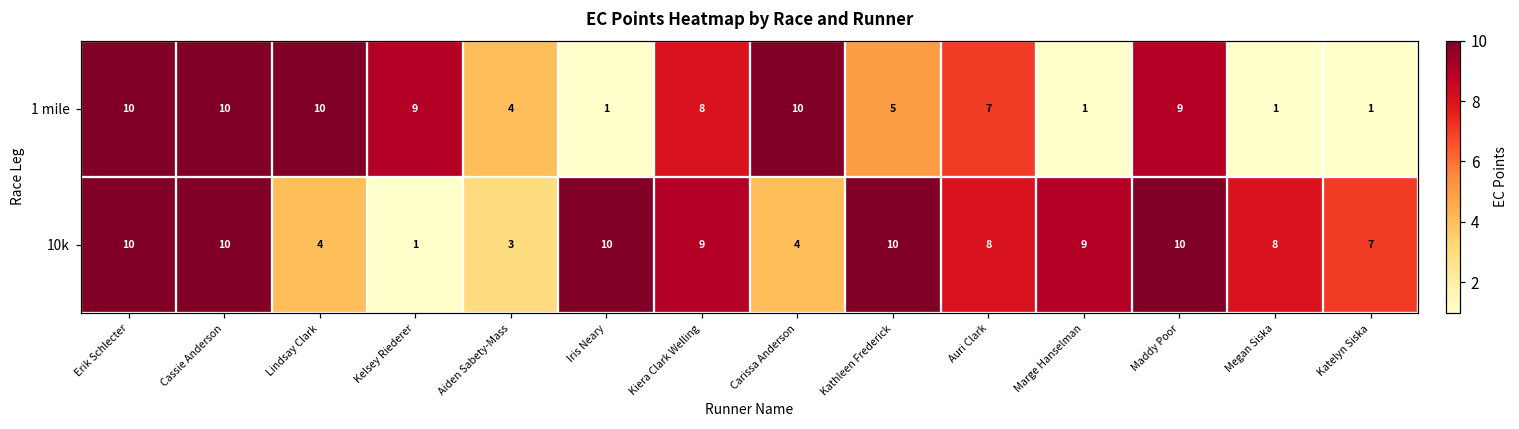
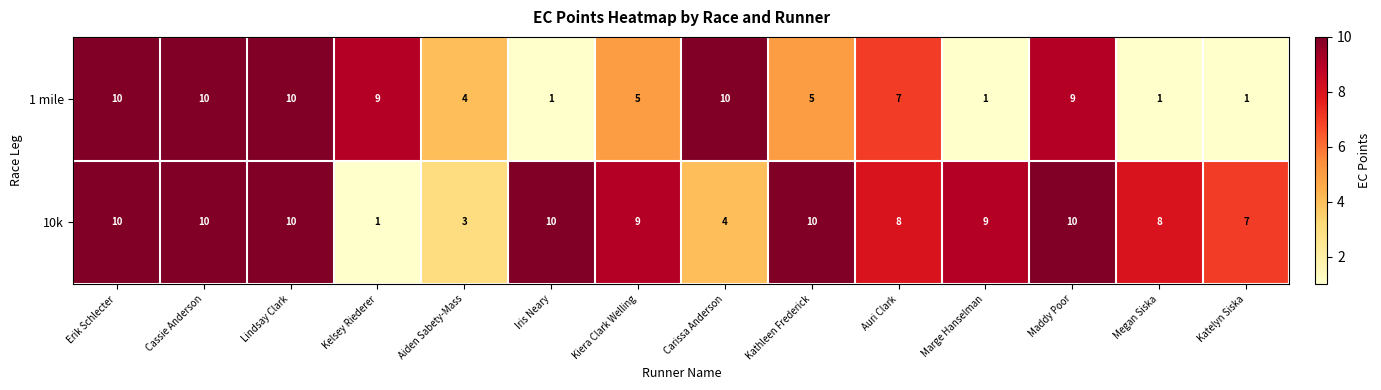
  {
    "1 mile": {
      "Erik Schlecter": 10,
      "Cassie Anderson": 10,
      "Lindsay Clark": 10,
      "Kelsey Riederer": 9,
      "Aiden Sabety-Mass": 4,
      "Iris Neary": 1,
-     "Kiera Clark Welling": 8,
+     "Kiera Clark Welling": 5,
      "Carissa Anderson": 10,
      "Kathleen Frederick": 5,
      "Auri Clark": 7,
      "Marge Hanselman": 1,
      "Maddy Poor": 9,
      "Megan Siska": 1,
      "Katelyn Siska": 1
    },
    "10k": {
      "Erik Schlecter": 10,
      "Cassie Anderson": 10,
-     "Lindsay Clark": 4,
+     "Lindsay Clark": 10,
      "Kelsey Riederer": 1,
      "Aiden Sabety-Mass": 3,
      "Iris Neary": 10,
      "Kiera Clark Welling": 9,
      "Carissa Anderson": 4,
      "Kathleen Frederick": 10,
      "Auri Clark": 8,
      "Marge Hanselman": 9,
      "Maddy Poor": 10,
      "Megan Siska": 8,
      "Katelyn Siska": 7
    }
  }
